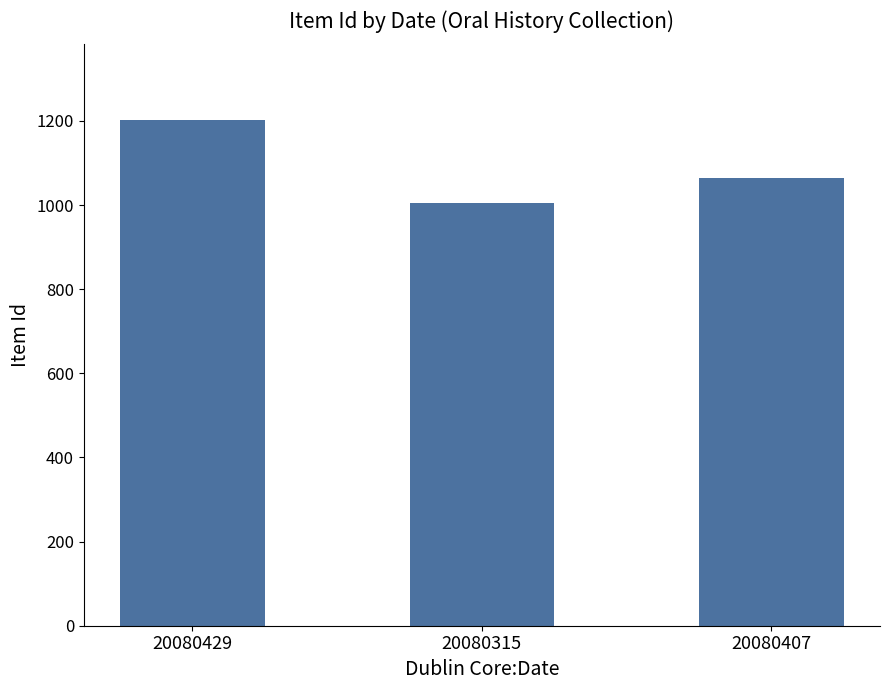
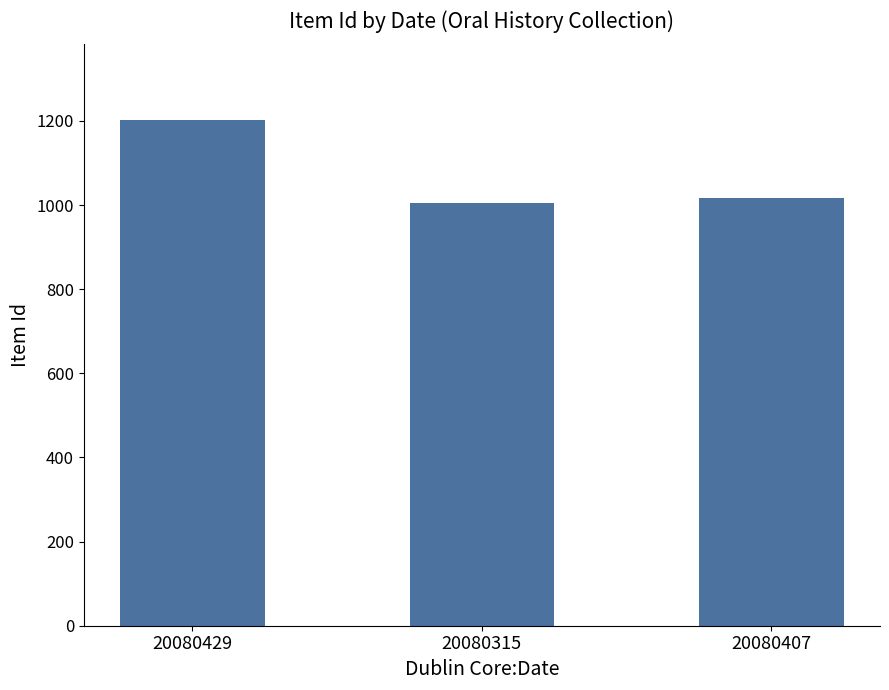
  {
    "20080429": 1200,
    "20080315": 1010,
-   "20080407": 1070
+   "20080407": 1020
  }
